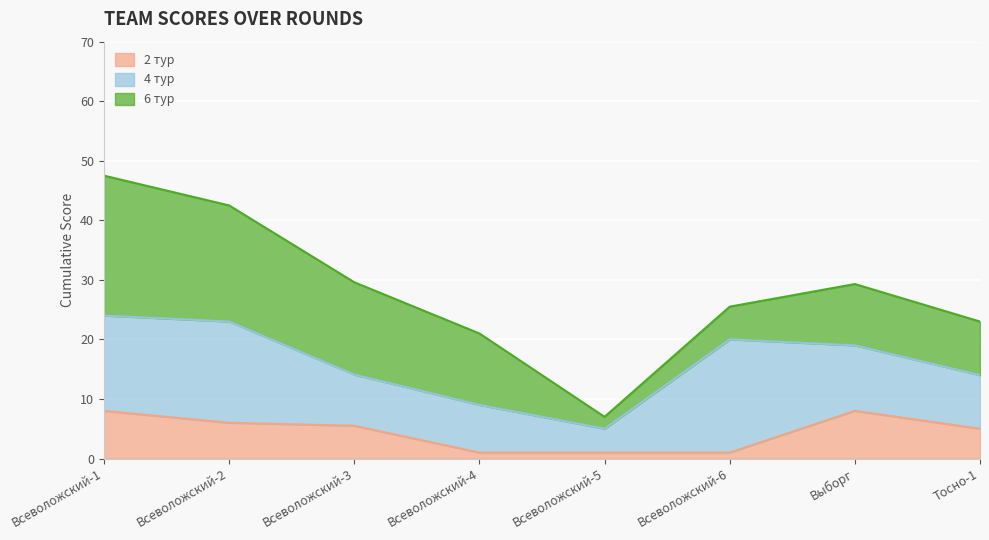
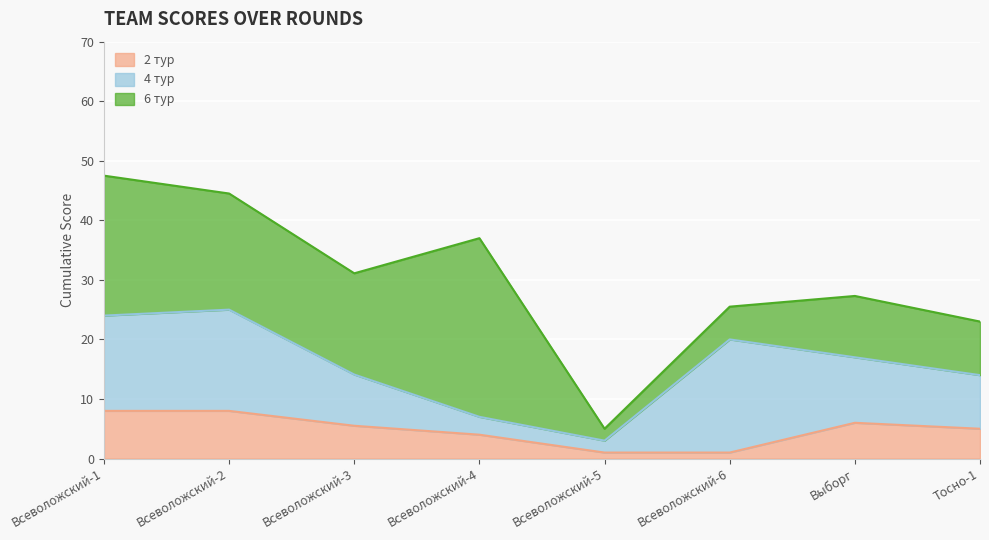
  {
    "2 тур": {
      "Всеволожский-1": 8,
-     "Всеволожский-2": 6,
+     "Всеволожский-2": 8,
      "Всеволожский-3": 6,
-     "Всеволожский-4": 1,
+     "Всеволожский-4": 4,
      "Всеволожский-5": 1,
      "Всеволожский-6": 1,
-     "Выборг": 8,
+     "Выборг": 6,
      "Тосно-1": 5
    },
    "4 тур": {
      "Всеволожский-1": 16,
      "Всеволожский-2": 17,
      "Всеволожский-3": 9,
-     "Всеволожский-4": 8,
-     "Всеволожский-5": 4,
+     "Всеволожский-4": 3,
+     "Всеволожский-5": 2,
      "Всеволожский-6": 19,
      "Выборг": 11,
      "Тосно-1": 9
    },
    "6 тур": {
      "Всеволожский-1": 24,
      "Всеволожский-2": 20,
-     "Всеволожский-3": 16,
-     "Всеволожский-4": 12,
+     "Всеволожский-3": 17,
+     "Всеволожский-4": 30,
      "Всеволожский-5": 2,
      "Всеволожский-6": 6,
      "Выборг": 10,
      "Тосно-1": 9
    }
  }
